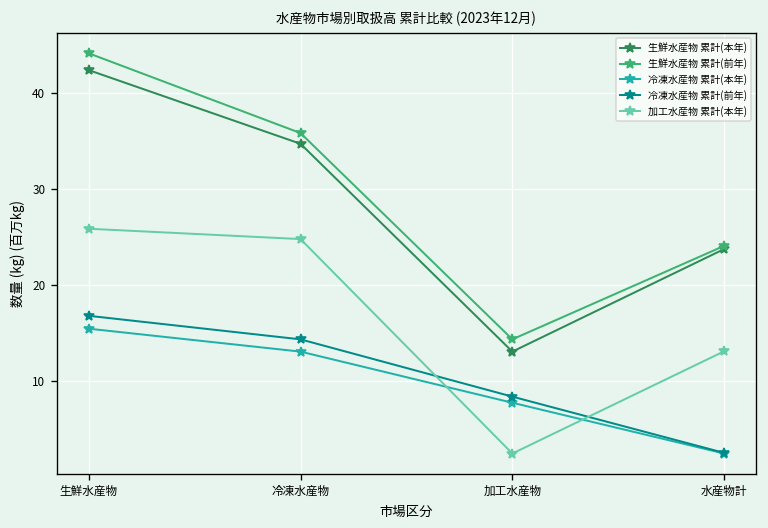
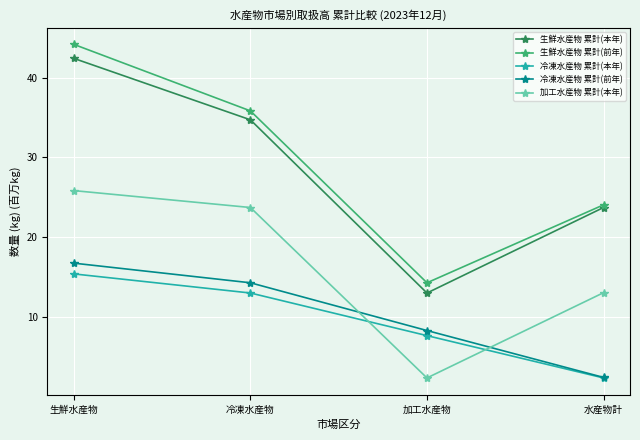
  {
    "加工水産物 累計(本年)": {
      "生鮮水産物": 26,
-     "冷凍水産物": 25,
+     "冷凍水産物": 24,
      "加工水産物": 2,
      "水産物計": 13
    }
  }
